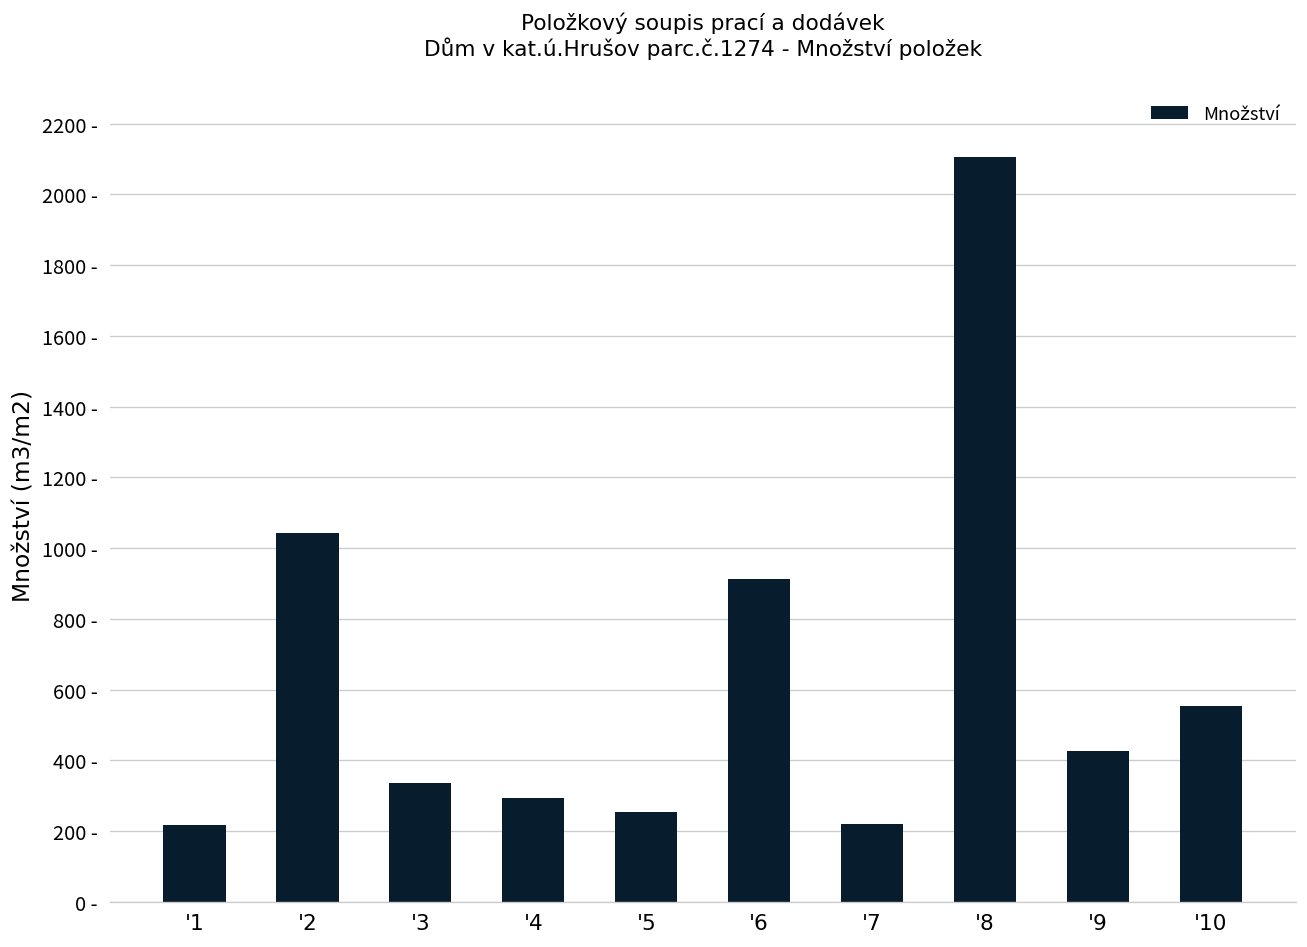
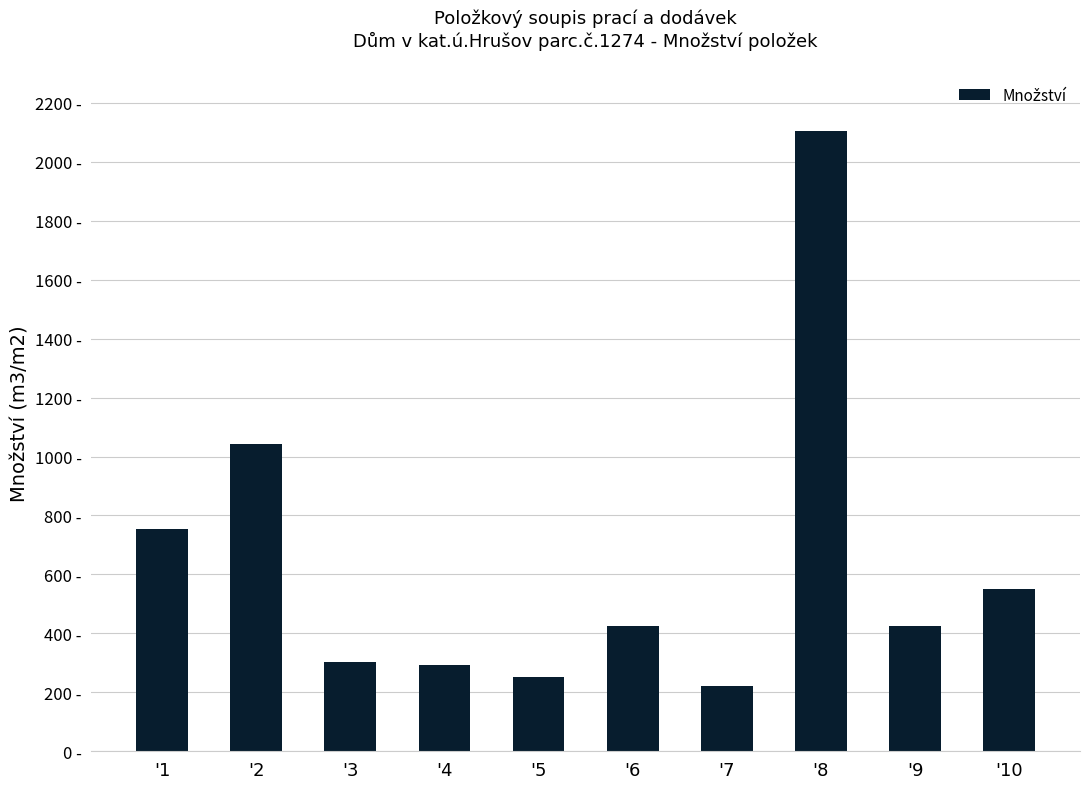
  {
-   "'1": "220 -",
+   "'1": "750 -",
    "'2": "1040 -",
-   "'3": "340 -",
+   "'3": "300 -",
    "'4": "290 -",
    "'5": "250 -",
-   "'6": "910 -",
+   "'6": "430 -",
    "'7": "220 -",
    "'8": "2110 -",
    "'9": "430 -",
    "'10": "550 -"
  }
